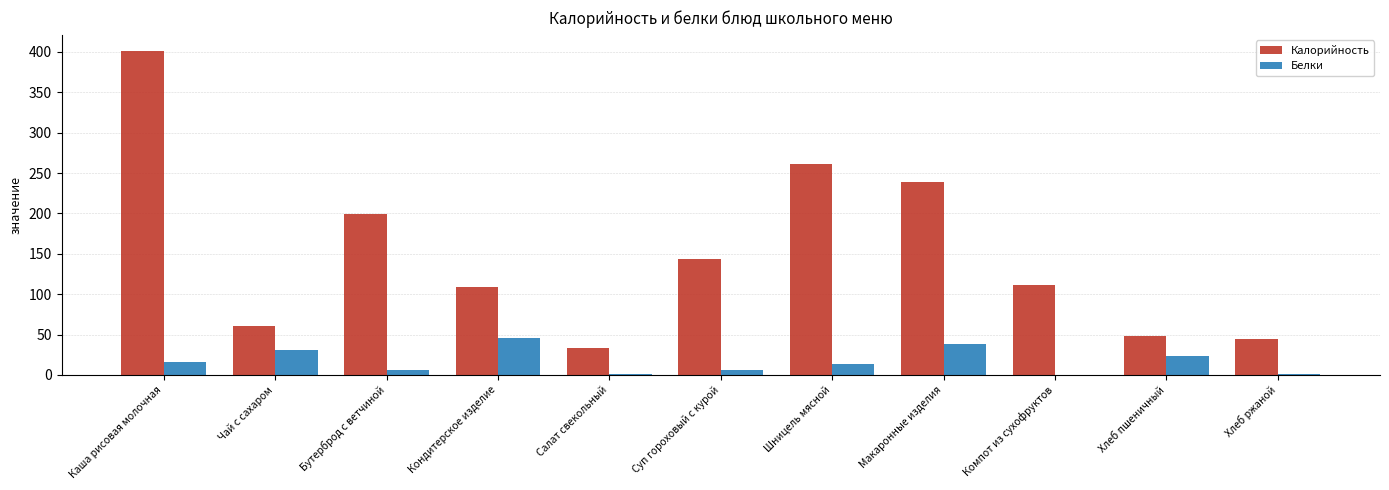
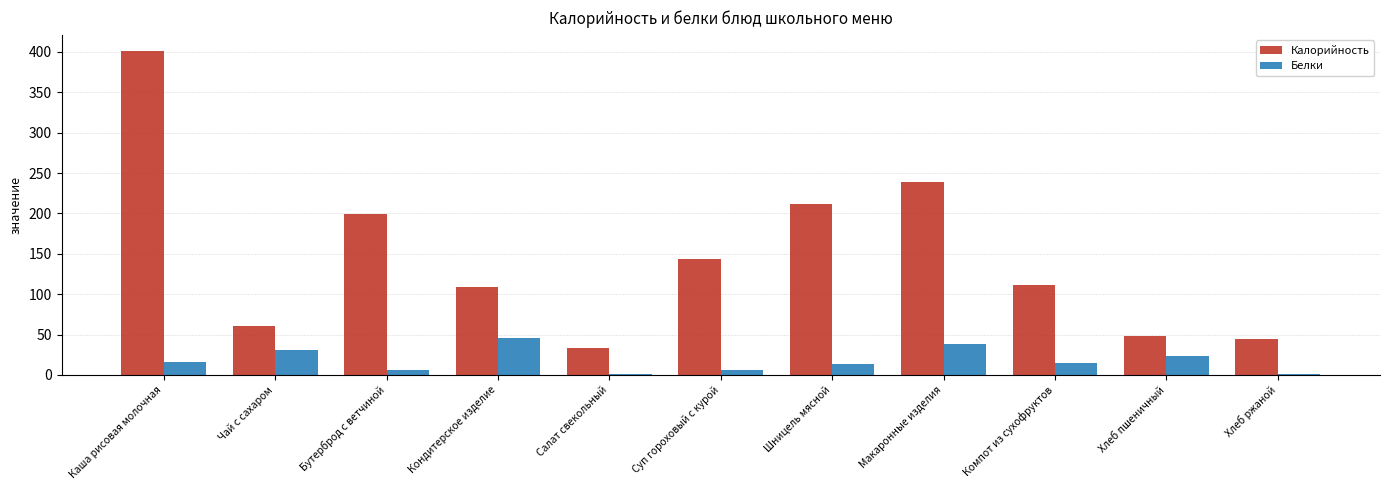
  {
    "Калорийность": {
      "Каша рисовая молочная": 400,
      "Чай с сахаром": 60,
      "Бутерброд с ветчиной": 200,
      "Кондитерское изделие": 110,
      "Салат свекольный": 30,
      "Суп гороховый с курой": 140,
-     "Шницель мясной": 260,
+     "Шницель мясной": 210,
      "Макаронные изделия": 240,
      "Компот из сухофруктов": 110,
      "Хлеб пшеничный": 50,
      "Хлеб ржаной": 40
    },
    "Белки": {
      "Каша рисовая молочная": 20,
      "Чай с сахаром": 30,
      "Бутерброд с ветчиной": 10,
      "Кондитерское изделие": 50,
      "Суп гороховый с курой": 10,
      "Шницель мясной": 10,
      "Макаронные изделия": 40,
-     "Компот из сухофруктов": 0,
+     "Компот из сухофруктов": 10,
      "Хлеб пшеничный": 20
    }
  }
